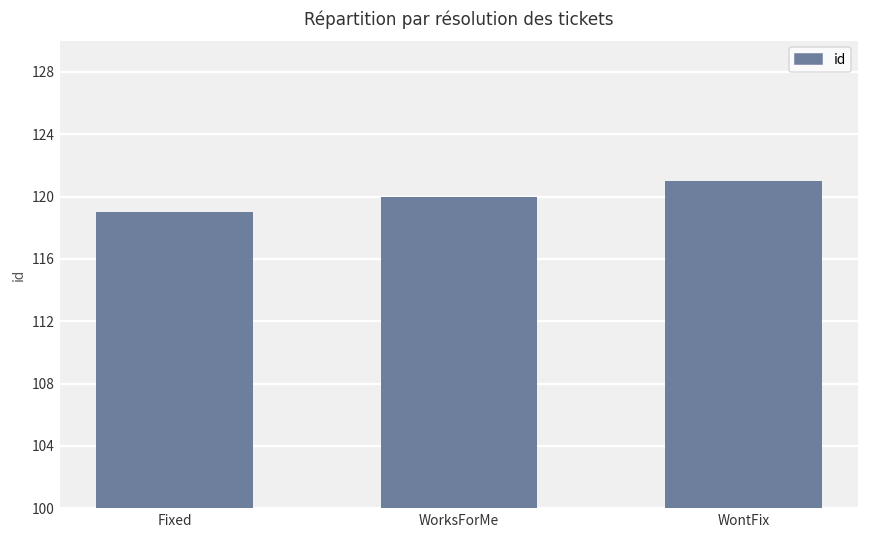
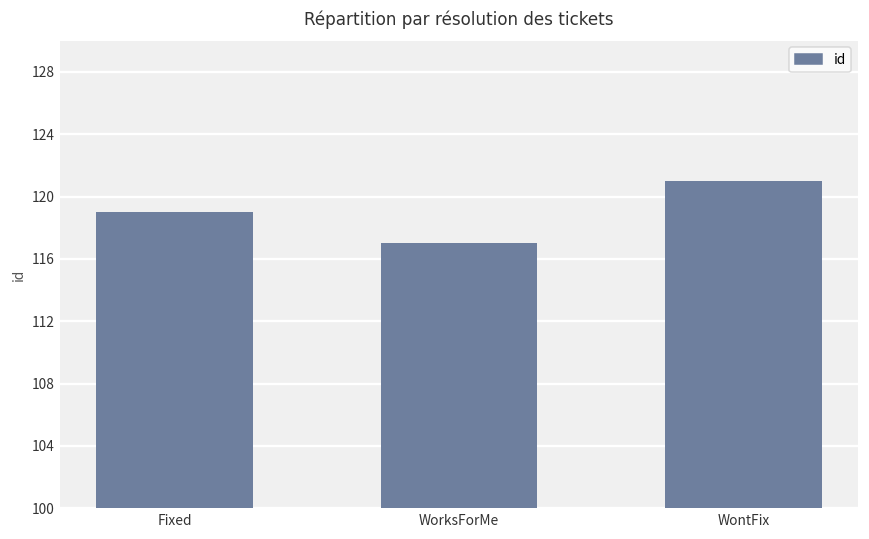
  {
    "Fixed": 119,
-   "WorksForMe": 120,
+   "WorksForMe": 117,
    "WontFix": 121
  }
